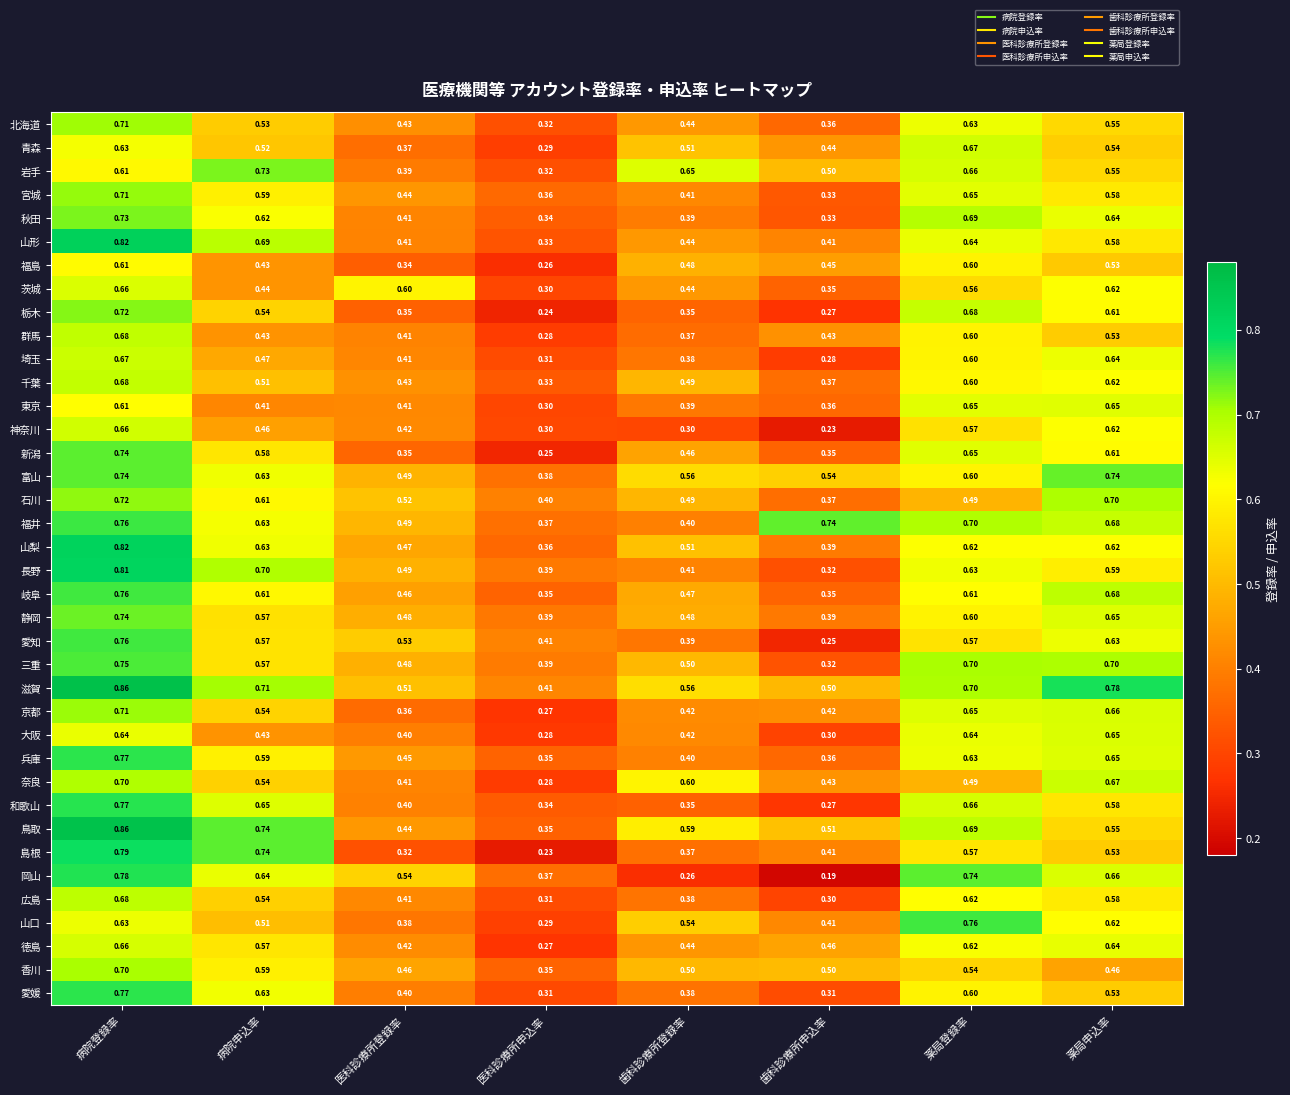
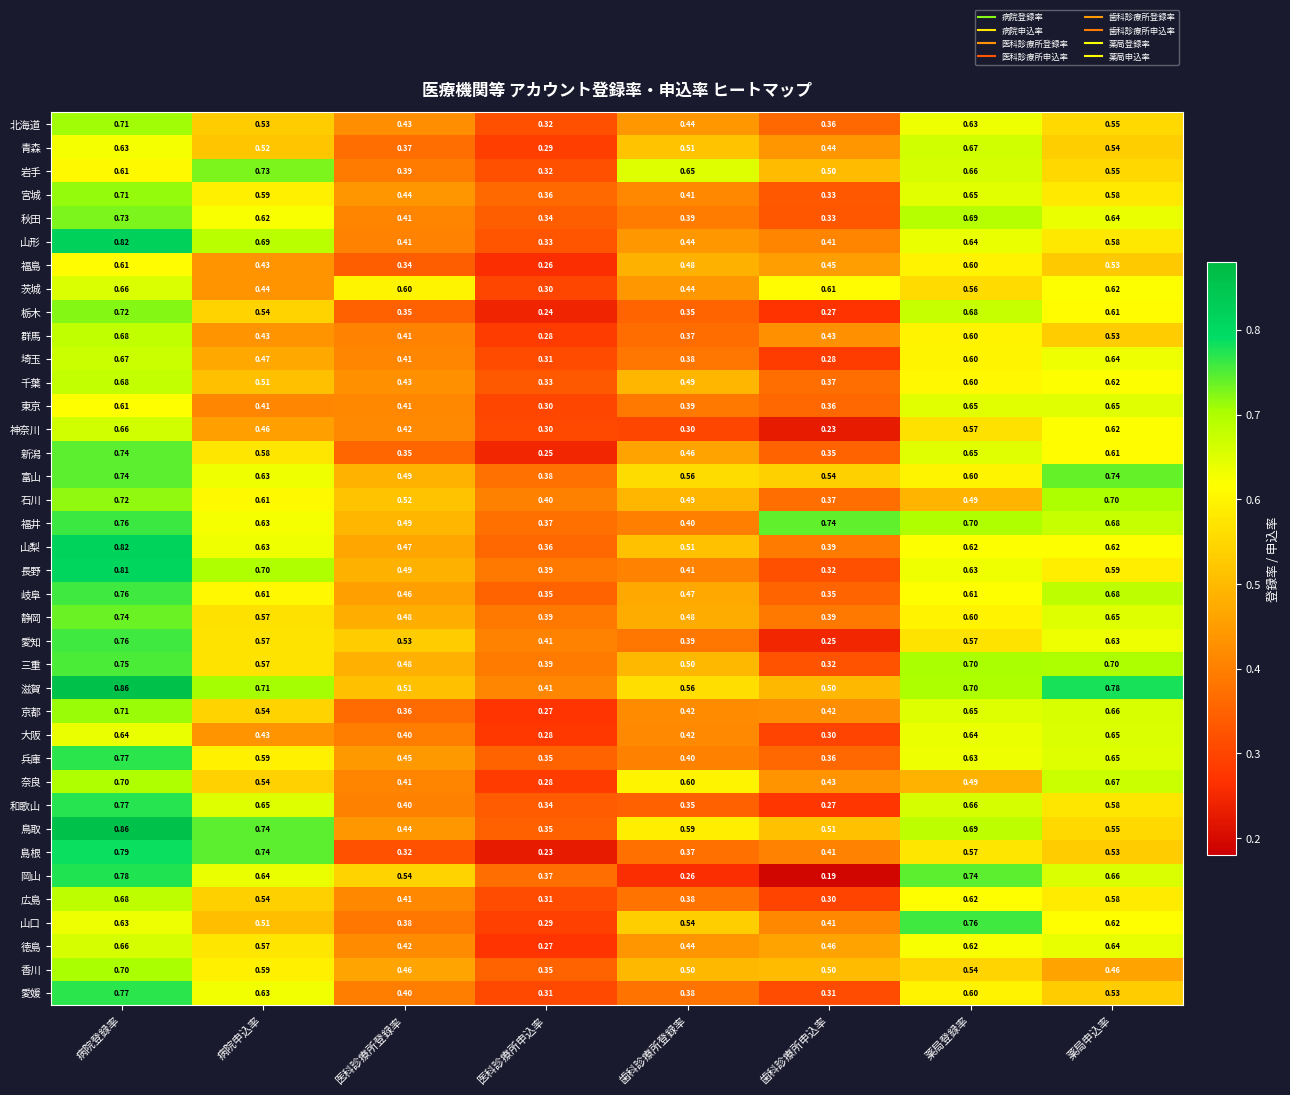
  {
    "茨城": {
      "病院登録率": 0.66,
      "病院申込率": 0.44,
      "医科診療所登録率": 0.60,
      "医科診療所申込率": 0.30,
      "歯科診療所登録率": 0.44,
-     "歯科診療所申込率": 0.35,
+     "歯科診療所申込率": 0.61,
      "薬局登録率": 0.56,
      "薬局申込率": 0.62
    }
  }
